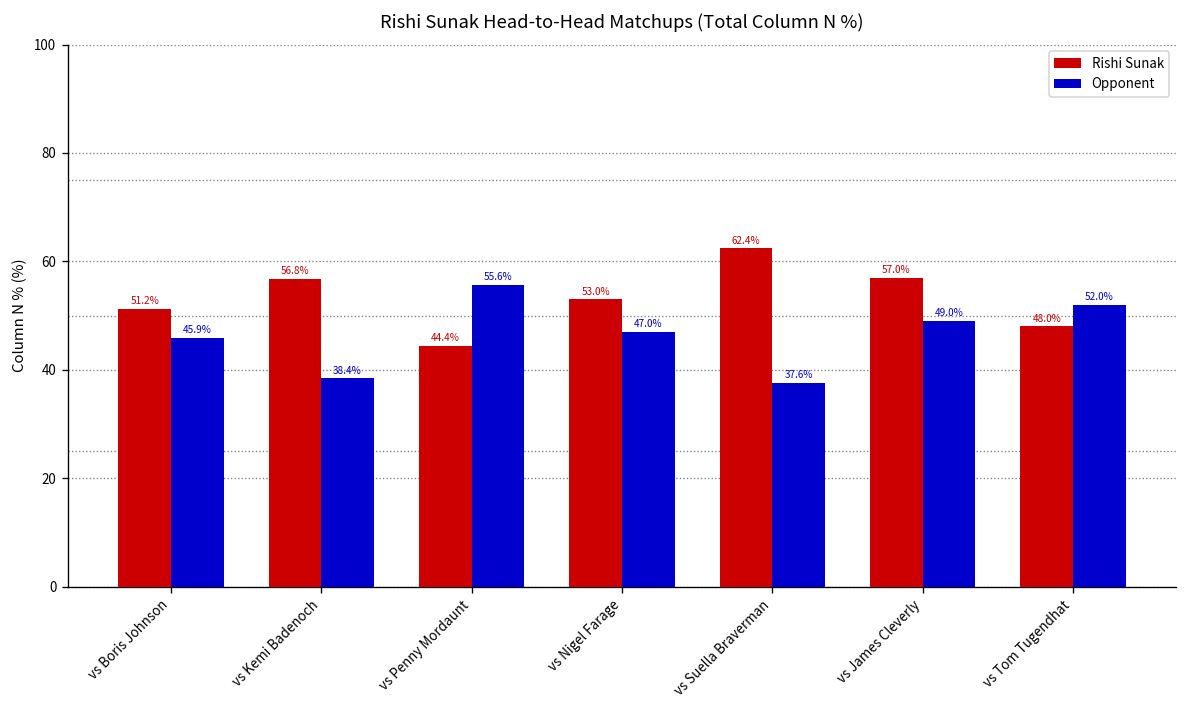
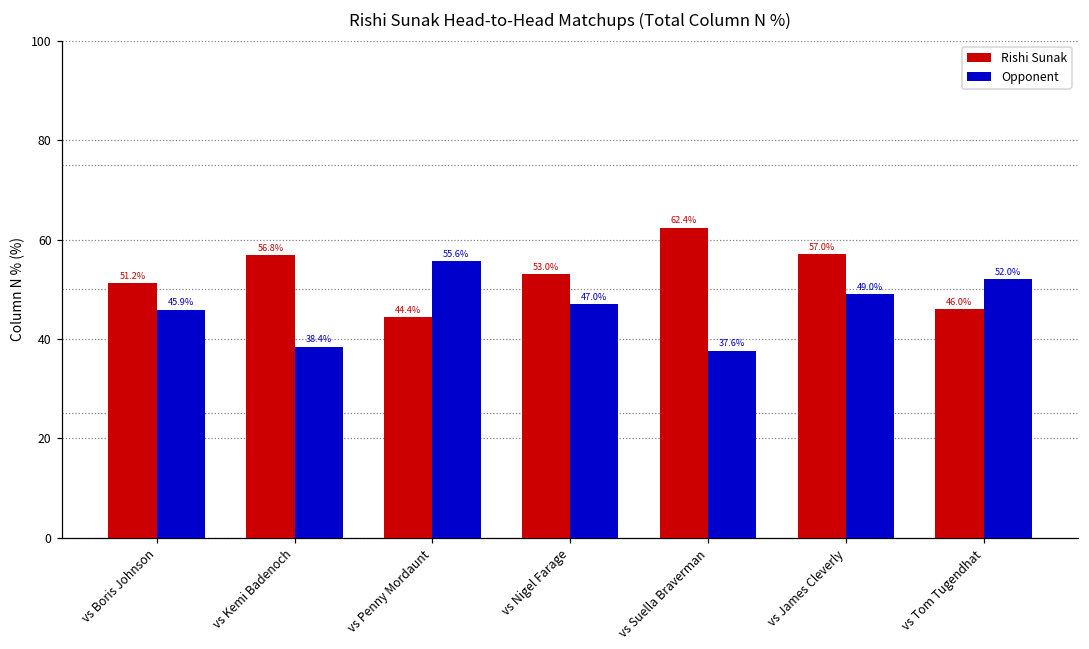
  {
    "Rishi Sunak": {
      "vs Boris Johnson": "51.2%",
      "vs Kemi Badenoch": "56.8%",
      "vs Penny Mordaunt": "44.4%",
      "vs Nigel Farage": "53.0%",
      "vs Suella Braverman": "62.4%",
      "vs James Cleverly": "57.0%",
-     "vs Tom Tugendhat": "48.0%"
+     "vs Tom Tugendhat": "46.0%"
    },
    "Opponent": {
      "vs Boris Johnson": "45.9%",
      "vs Kemi Badenoch": "38.4%",
      "vs Penny Mordaunt": "55.6%",
      "vs Nigel Farage": "47.0%",
      "vs Suella Braverman": "37.6%",
      "vs James Cleverly": "49.0%",
      "vs Tom Tugendhat": "52.0%"
    }
  }
